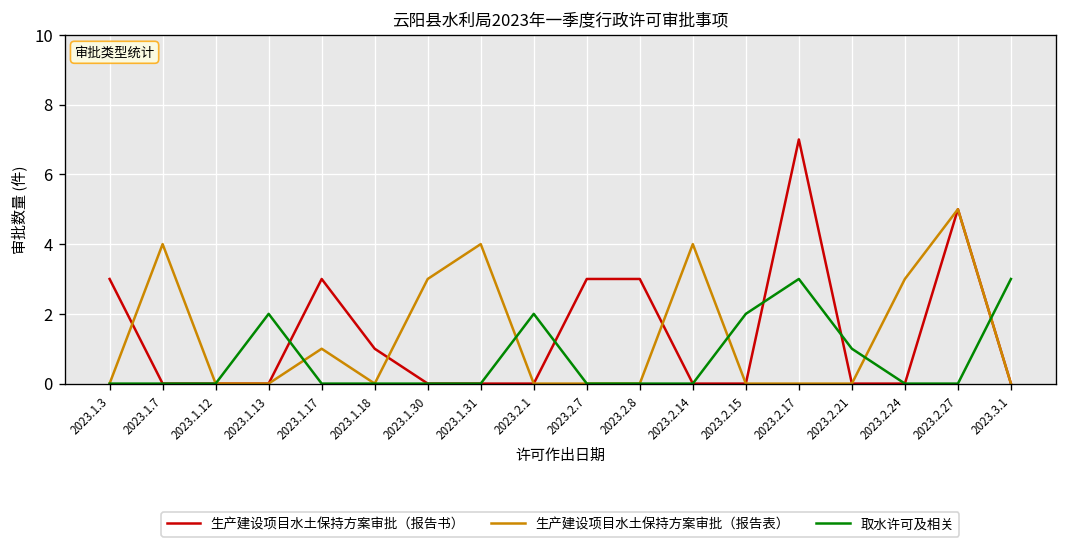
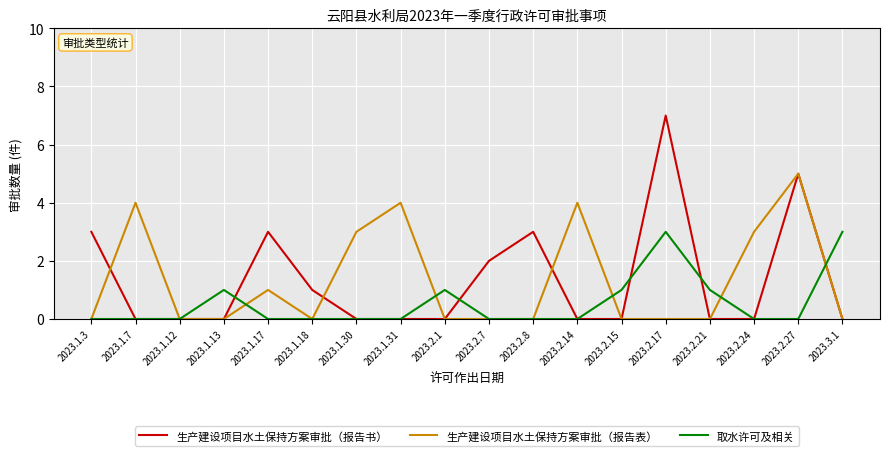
  {
    "生产建设项目水土保持方案审批（报告书）": {
      "2023.1.3": 3,
      "2023.1.17": 3,
      "2023.1.18": 1,
-     "2023.2.7": 3,
+     "2023.2.7": 2,
      "2023.2.8": 3,
      "2023.2.17": 7
    },
    "生产建设项目水土保持方案审批（报告表）": {
      "2023.1.7": 4,
      "2023.1.17": 1,
      "2023.1.30": 3,
      "2023.1.31": 4,
      "2023.2.14": 4,
      "2023.2.17": 0,
      "2023.2.24": 3
    },
    "取水许可及相关": {
-     "2023.1.13": 2,
+     "2023.1.13": 1,
      "2023.1.17": 0,
-     "2023.2.1": 2,
-     "2023.2.15": 2,
+     "2023.2.1": 1,
+     "2023.2.15": 1,
      "2023.2.17": 3,
      "2023.2.21": 1,
      "2023.2.27": 0,
      "2023.3.1": 3
    }
  }
